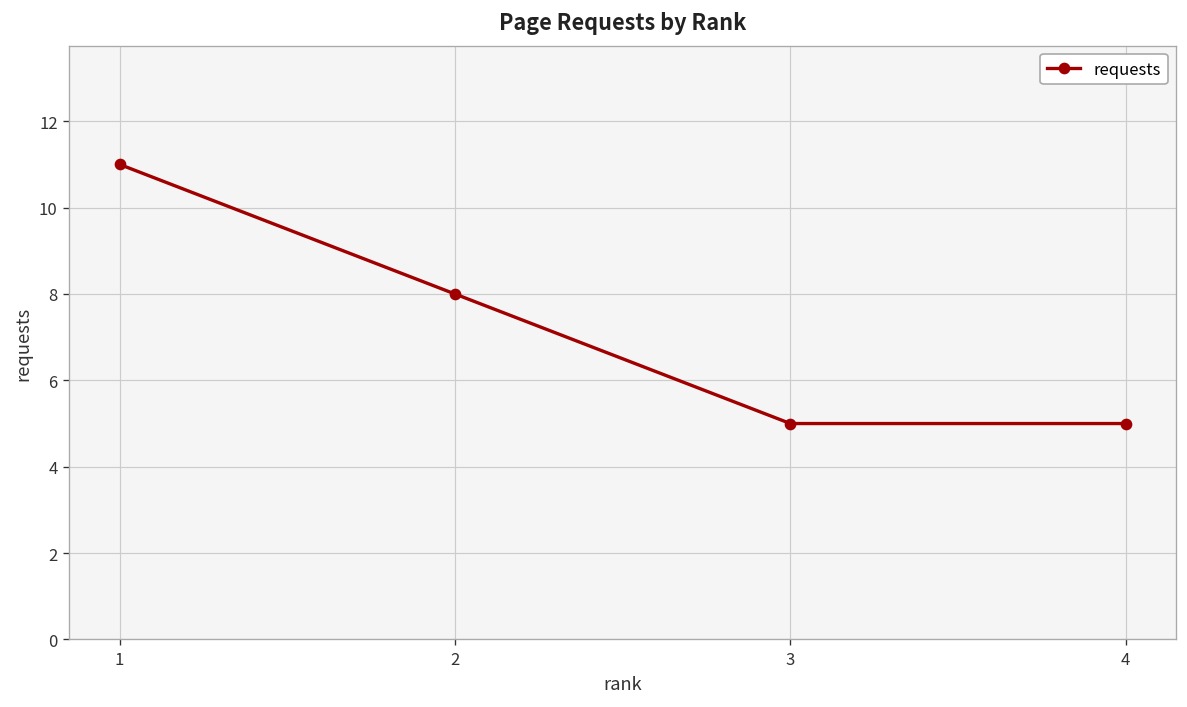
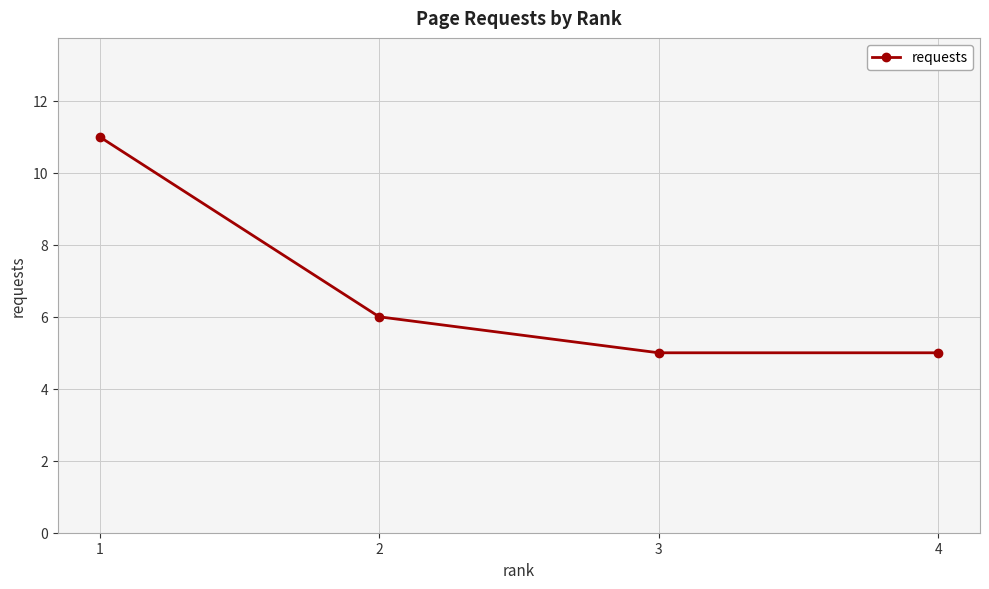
  {
    "1": 11,
-   "2": 8,
+   "2": 6,
    "3": 5,
    "4": 5
  }
